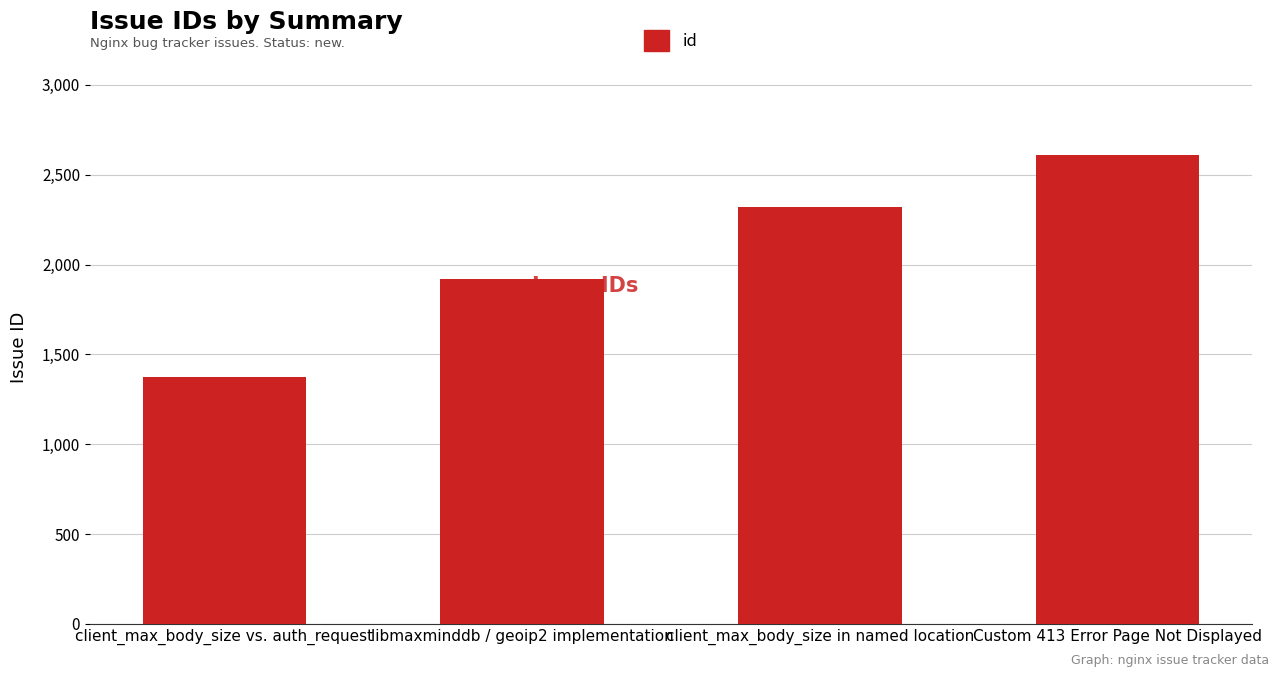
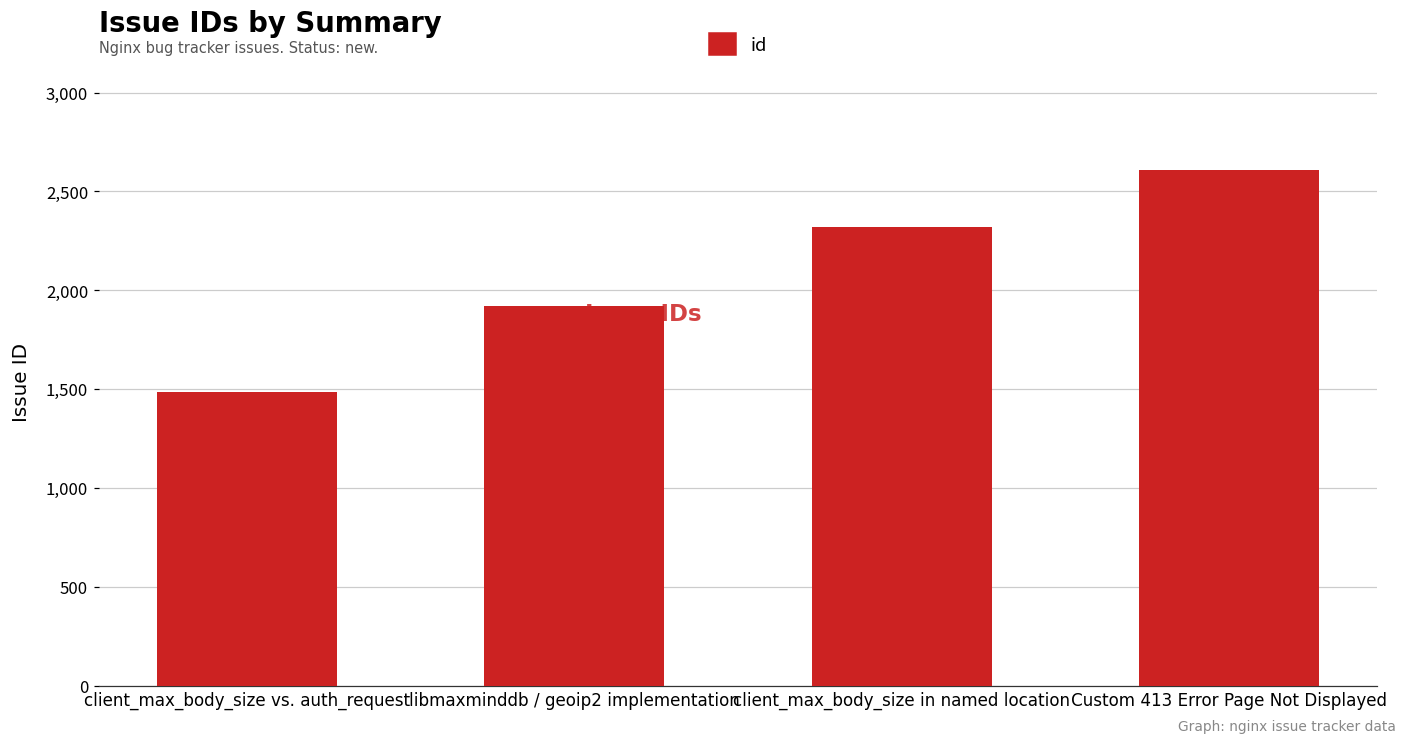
  {
-   "client_max_body_size vs. auth_request": "1,380",
+   "client_max_body_size vs. auth_request": "1,480",
    "libmaxminddb / geoip2 implementation": "1,920",
    "client_max_body_size in named location": "2,320",
    "Custom 413 Error Page Not Displayed": "2,610"
  }
